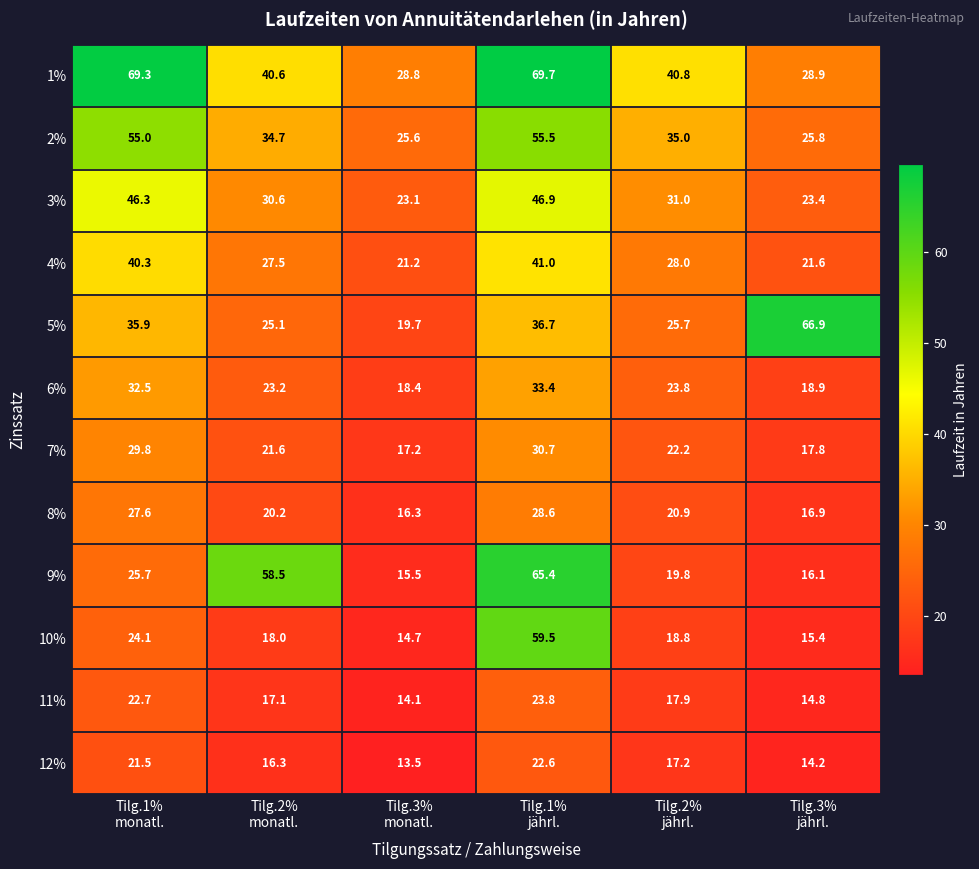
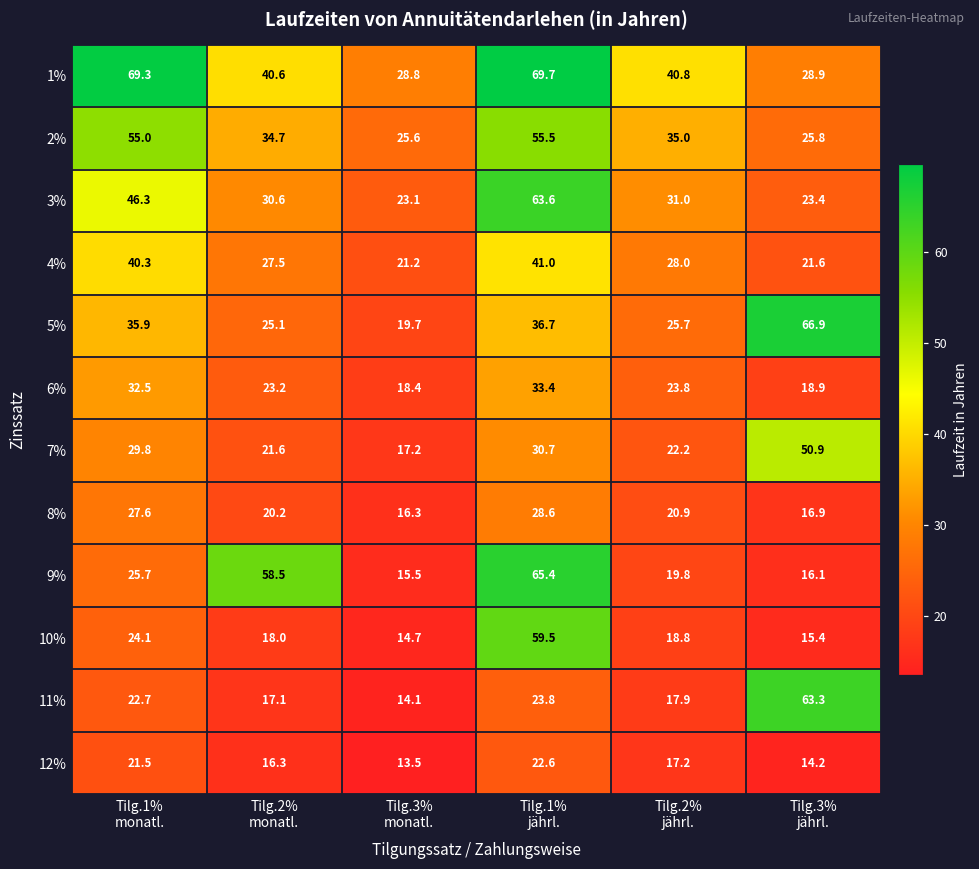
  {
    "1%": {
      "Tilg.1% monatl.": 69.3,
      "Tilg.2% monatl.": 40.6,
      "Tilg.3% monatl.": 28.8,
      "Tilg.1% jährl.": 69.7,
      "Tilg.2% jährl.": 40.8,
      "Tilg.3% jährl.": 28.9
    },
    "2%": {
      "Tilg.1% monatl.": 55.0,
      "Tilg.2% monatl.": 34.7,
      "Tilg.3% monatl.": 25.6,
      "Tilg.1% jährl.": 55.5,
      "Tilg.2% jährl.": 35.0,
      "Tilg.3% jährl.": 25.8
    },
    "3%": {
      "Tilg.1% monatl.": 46.3,
      "Tilg.2% monatl.": 30.6,
      "Tilg.3% monatl.": 23.1,
-     "Tilg.1% jährl.": 46.9,
+     "Tilg.1% jährl.": 63.6,
      "Tilg.2% jährl.": 31.0,
      "Tilg.3% jährl.": 23.4
    },
    "4%": {
      "Tilg.1% monatl.": 40.3,
      "Tilg.2% monatl.": 27.5,
      "Tilg.3% monatl.": 21.2,
      "Tilg.1% jährl.": 41.0,
      "Tilg.2% jährl.": 28.0,
      "Tilg.3% jährl.": 21.6
    },
    "5%": {
      "Tilg.1% monatl.": 35.9,
      "Tilg.2% monatl.": 25.1,
      "Tilg.3% monatl.": 19.7,
      "Tilg.1% jährl.": 36.7,
      "Tilg.2% jährl.": 25.7,
      "Tilg.3% jährl.": 66.9
    },
    "6%": {
      "Tilg.1% monatl.": 32.5,
      "Tilg.2% monatl.": 23.2,
      "Tilg.3% monatl.": 18.4,
      "Tilg.1% jährl.": 33.4,
      "Tilg.2% jährl.": 23.8,
      "Tilg.3% jährl.": 18.9
    },
    "7%": {
      "Tilg.1% monatl.": 29.8,
      "Tilg.2% monatl.": 21.6,
      "Tilg.3% monatl.": 17.2,
      "Tilg.1% jährl.": 30.7,
      "Tilg.2% jährl.": 22.2,
-     "Tilg.3% jährl.": 17.8
+     "Tilg.3% jährl.": 50.9
    },
    "8%": {
      "Tilg.1% monatl.": 27.6,
      "Tilg.2% monatl.": 20.2,
      "Tilg.3% monatl.": 16.3,
      "Tilg.1% jährl.": 28.6,
      "Tilg.2% jährl.": 20.9,
      "Tilg.3% jährl.": 16.9
    },
    "9%": {
      "Tilg.1% monatl.": 25.7,
      "Tilg.2% monatl.": 58.5,
      "Tilg.3% monatl.": 15.5,
      "Tilg.1% jährl.": 65.4,
      "Tilg.2% jährl.": 19.8,
      "Tilg.3% jährl.": 16.1
    },
    "10%": {
      "Tilg.1% monatl.": 24.1,
      "Tilg.2% monatl.": 18.0,
      "Tilg.3% monatl.": 14.7,
      "Tilg.1% jährl.": 59.5,
      "Tilg.2% jährl.": 18.8,
      "Tilg.3% jährl.": 15.4
    },
    "11%": {
      "Tilg.1% monatl.": 22.7,
      "Tilg.2% monatl.": 17.1,
      "Tilg.3% monatl.": 14.1,
      "Tilg.1% jährl.": 23.8,
      "Tilg.2% jährl.": 17.9,
-     "Tilg.3% jährl.": 14.8
+     "Tilg.3% jährl.": 63.3
    },
    "12%": {
      "Tilg.1% monatl.": 21.5,
      "Tilg.2% monatl.": 16.3,
      "Tilg.3% monatl.": 13.5,
      "Tilg.1% jährl.": 22.6,
      "Tilg.2% jährl.": 17.2,
      "Tilg.3% jährl.": 14.2
    }
  }
